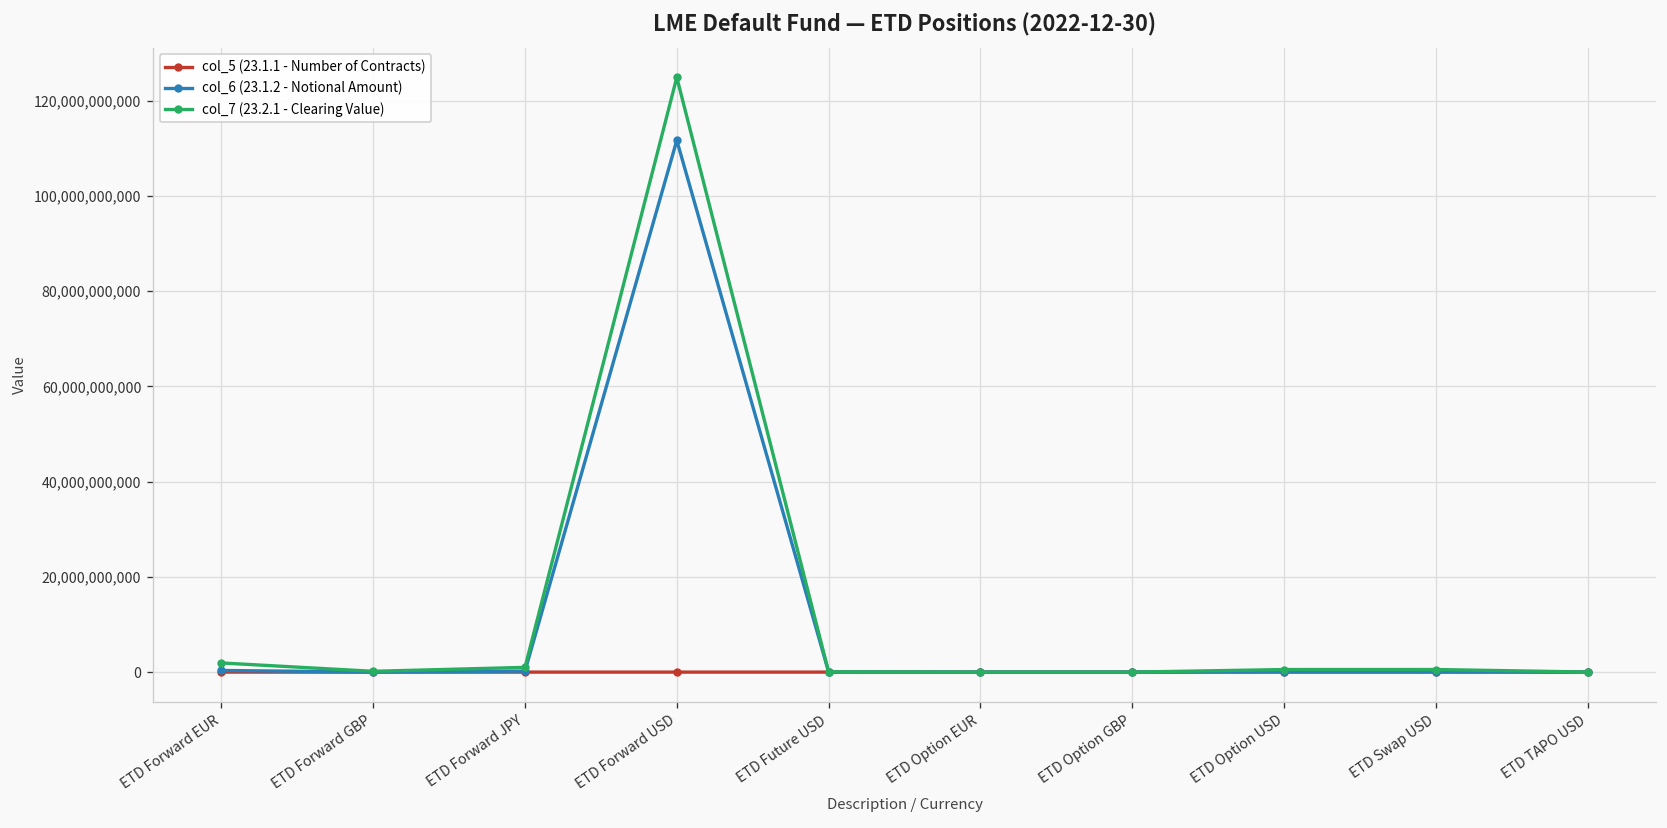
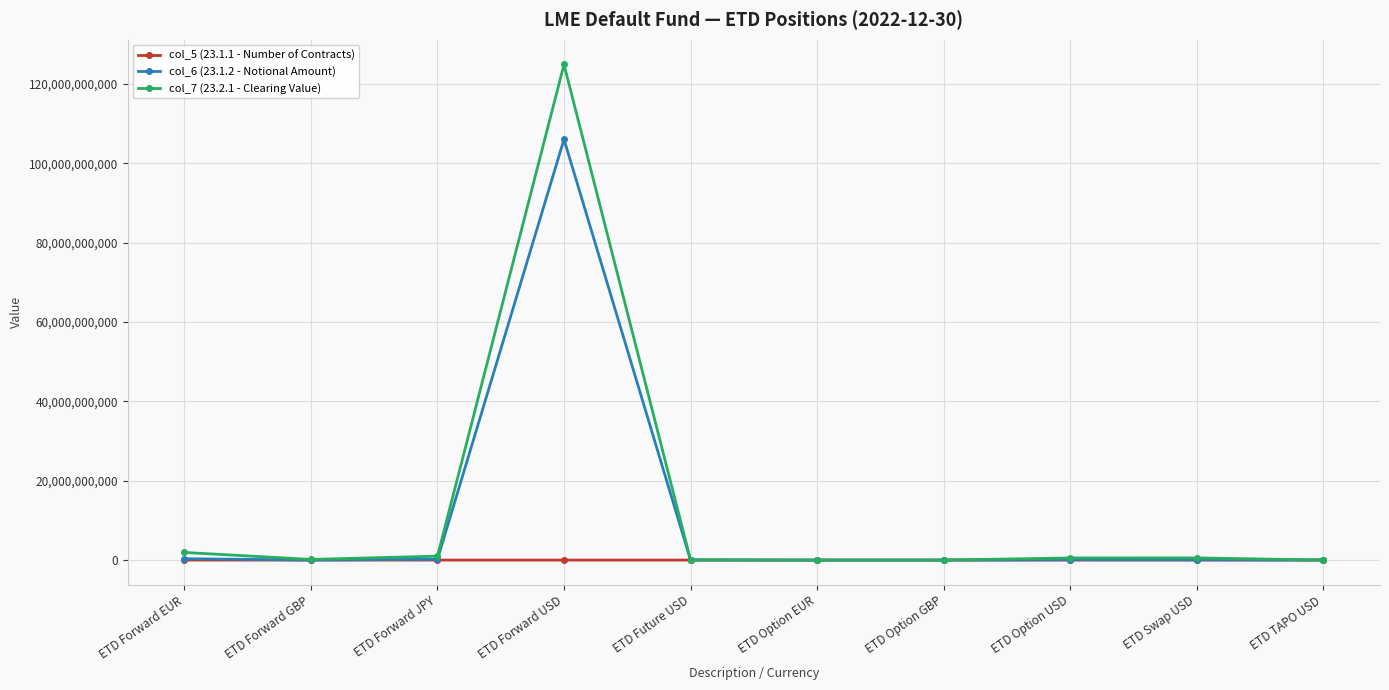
  {
    "col_5 (23.1.1 - Number of Contracts)": {
      "ETD Forward USD": "0"
    },
    "col_6 (23.1.2 - Notional Amount)": {
-     "ETD Forward USD": "112,000,000,000"
+     "ETD Forward USD": "106,000,000,000"
    },
    "col_7 (23.2.1 - Clearing Value)": {
      "ETD Forward EUR": "2,000,000,000",
      "ETD Forward JPY": "1,000,000,000",
      "ETD Forward USD": "125,000,000,000"
    }
  }
